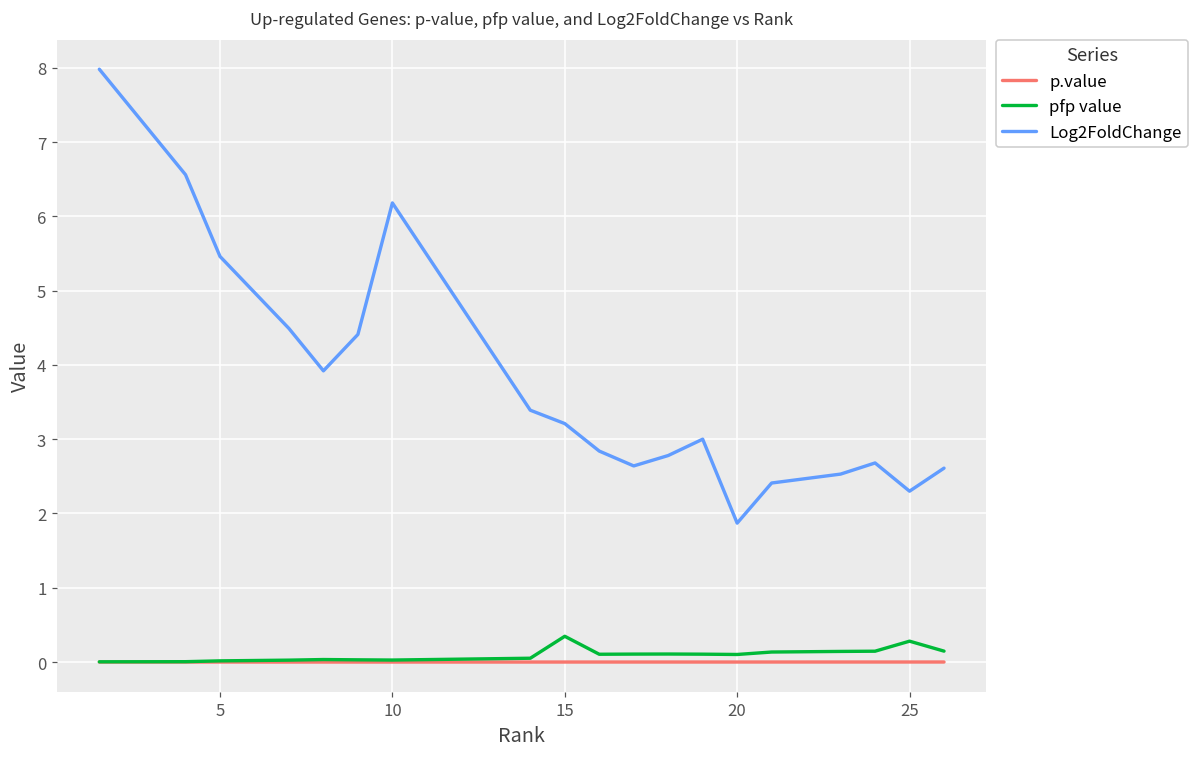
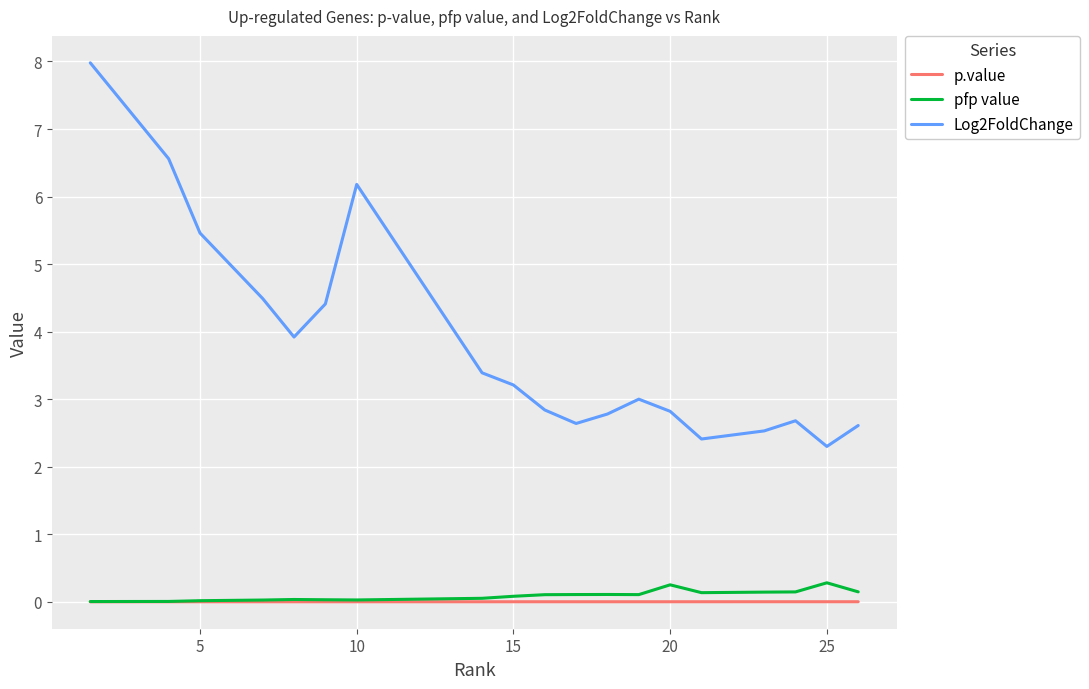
  {
    "p.value": {
      "15": 0.0,
      "20": 0.0,
      "25": 0.0
    },
    "pfp value": {
-     "15": 0.3,
-     "20": 0.1,
+     "15": 0.1,
+     "20": 0.3,
      "25": 0.3
    },
    "Log2FoldChange": {
      "5": 5.5,
      "10": 6.2,
      "15": 3.2,
-     "20": 1.9,
+     "20": 2.8,
      "25": 2.3
    }
  }
